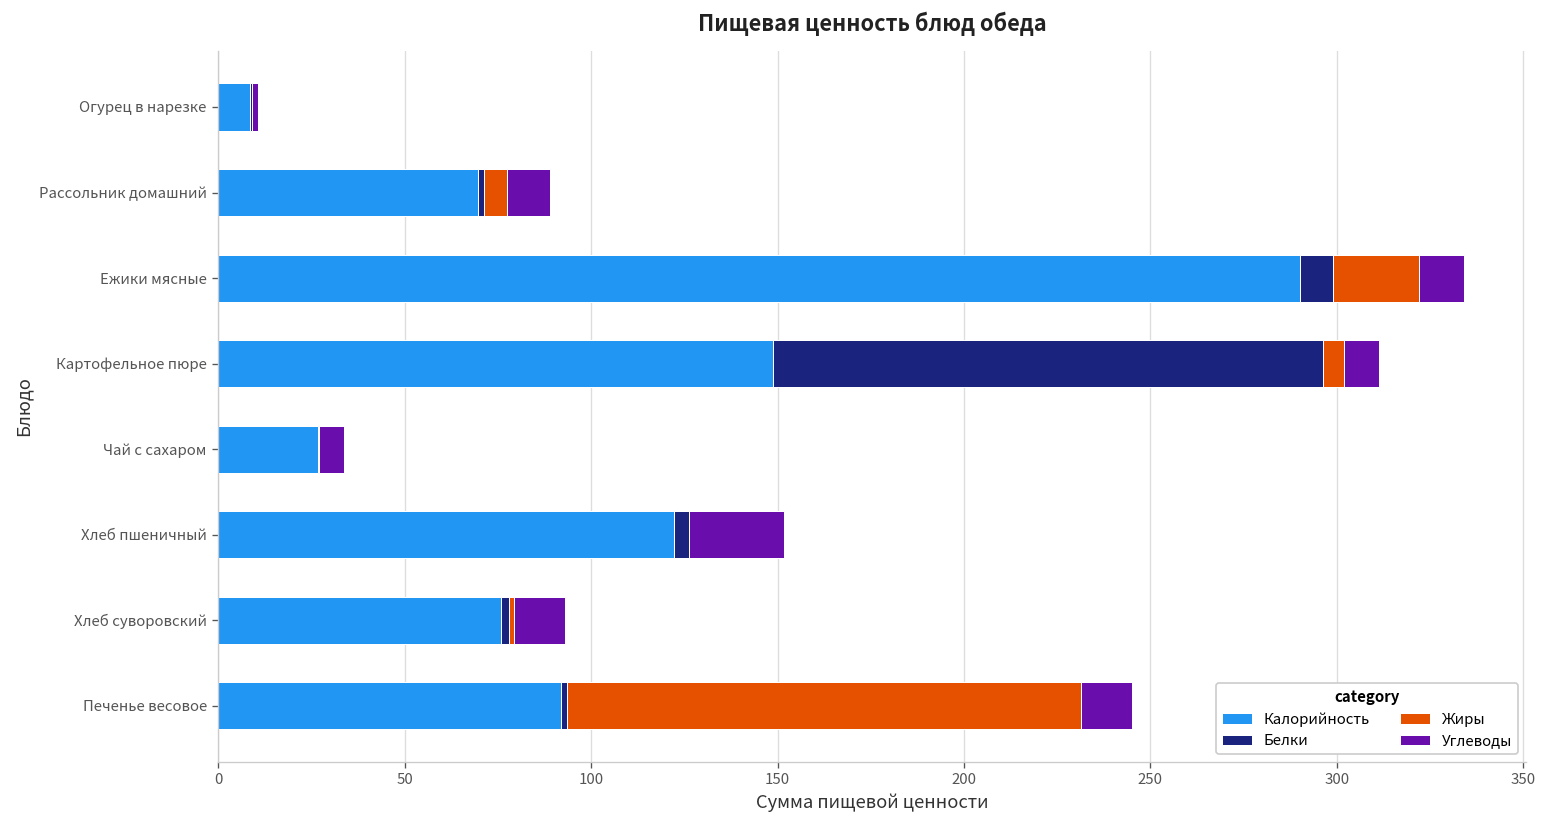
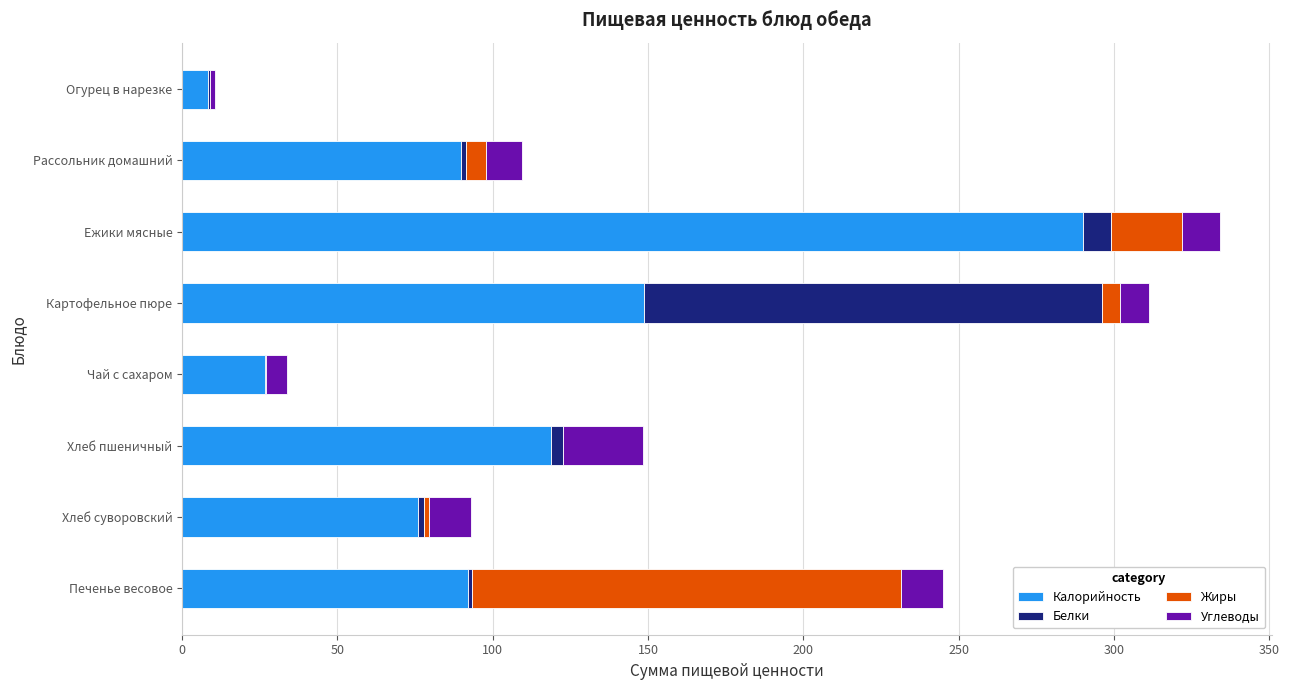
  {
    "Калорийность": {
      "Огурец в нарезке": 8,
-     "Рассольник домашний": 70,
+     "Рассольник домашний": 90,
      "Ежики мясные": 290,
      "Картофельное пюре": 149,
      "Чай с сахаром": 27,
-     "Хлеб пшеничный": 122,
+     "Хлеб пшеничный": 119,
      "Хлеб суворовский": 76,
      "Печенье весовое": 92
    },
    "Белки": {
      "Рассольник домашний": 2,
      "Ежики мясные": 9,
      "Картофельное пюре": 148,
      "Хлеб пшеничный": 4,
      "Хлеб суворовский": 2,
      "Печенье весовое": 2
    },
    "Жиры": {
      "Рассольник домашний": 6,
      "Ежики мясные": 23,
      "Картофельное пюре": 6,
      "Чай с сахаром": 0,
      "Хлеб суворовский": 2,
      "Печенье весовое": 138
    },
    "Углеводы": {
      "Огурец в нарезке": 2,
      "Рассольник домашний": 12,
      "Ежики мясные": 12,
      "Картофельное пюре": 10,
      "Чай с сахаром": 7,
      "Хлеб пшеничный": 26,
      "Хлеб суворовский": 14,
      "Печенье весовое": 14
    }
  }
